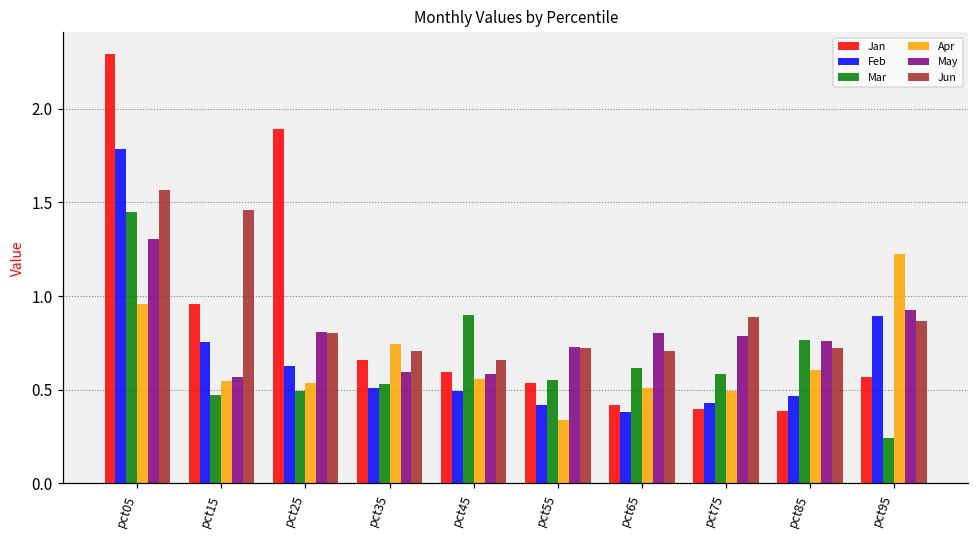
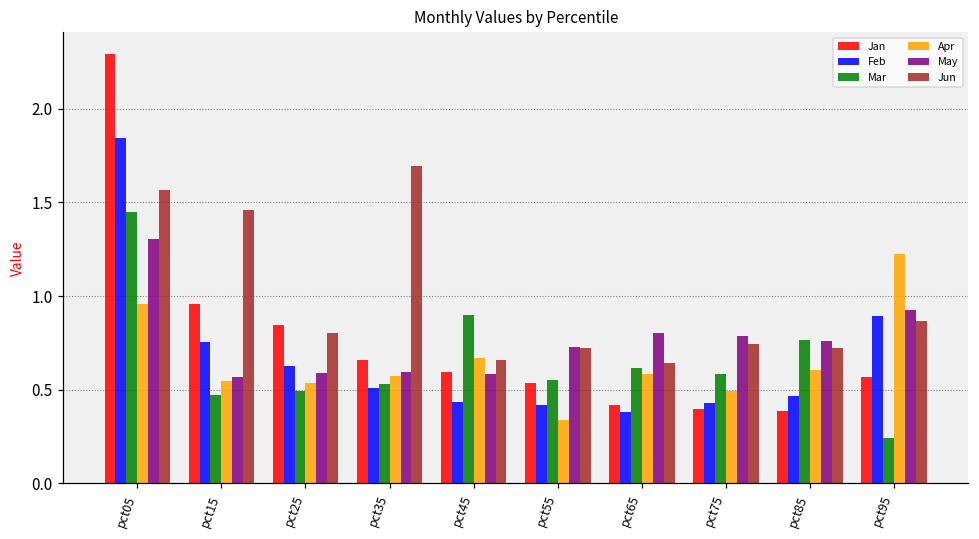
  {
    "Jan": {
      "pct05": 2.29,
      "pct15": 0.96,
-     "pct25": 1.89,
+     "pct25": 0.84,
      "pct35": 0.66,
      "pct45": 0.59,
      "pct55": 0.54,
      "pct65": 0.42,
      "pct75": 0.39,
      "pct85": 0.39,
      "pct95": 0.57
    },
    "Feb": {
-     "pct05": 1.79,
+     "pct05": 1.84,
      "pct15": 0.75,
      "pct25": 0.62,
      "pct35": 0.51,
-     "pct45": 0.49,
+     "pct45": 0.43,
      "pct55": 0.42,
      "pct65": 0.38,
      "pct75": 0.43,
      "pct85": 0.46,
      "pct95": 0.89
    },
    "Mar": {
      "pct05": 1.45,
      "pct15": 0.47,
      "pct25": 0.49,
      "pct35": 0.53,
      "pct45": 0.90,
      "pct55": 0.55,
      "pct65": 0.62,
      "pct75": 0.58,
      "pct85": 0.76,
      "pct95": 0.24
    },
    "Apr": {
      "pct05": 0.96,
      "pct15": 0.55,
      "pct25": 0.53,
-     "pct35": 0.75,
-     "pct45": 0.56,
+     "pct35": 0.57,
+     "pct45": 0.67,
      "pct55": 0.34,
-     "pct65": 0.51,
+     "pct65": 0.59,
      "pct75": 0.49,
      "pct85": 0.60,
      "pct95": 1.22
    },
    "May": {
      "pct05": 1.30,
      "pct15": 0.57,
-     "pct25": 0.81,
+     "pct25": 0.59,
      "pct35": 0.59,
      "pct45": 0.58,
      "pct55": 0.73,
      "pct65": 0.80,
      "pct75": 0.79,
      "pct85": 0.76,
      "pct95": 0.93
    },
    "Jun": {
      "pct05": 1.57,
      "pct15": 1.46,
      "pct25": 0.80,
-     "pct35": 0.70,
+     "pct35": 1.70,
      "pct45": 0.66,
      "pct55": 0.72,
-     "pct65": 0.71,
-     "pct75": 0.89,
+     "pct65": 0.64,
+     "pct75": 0.74,
      "pct85": 0.72,
      "pct95": 0.87
    }
  }
